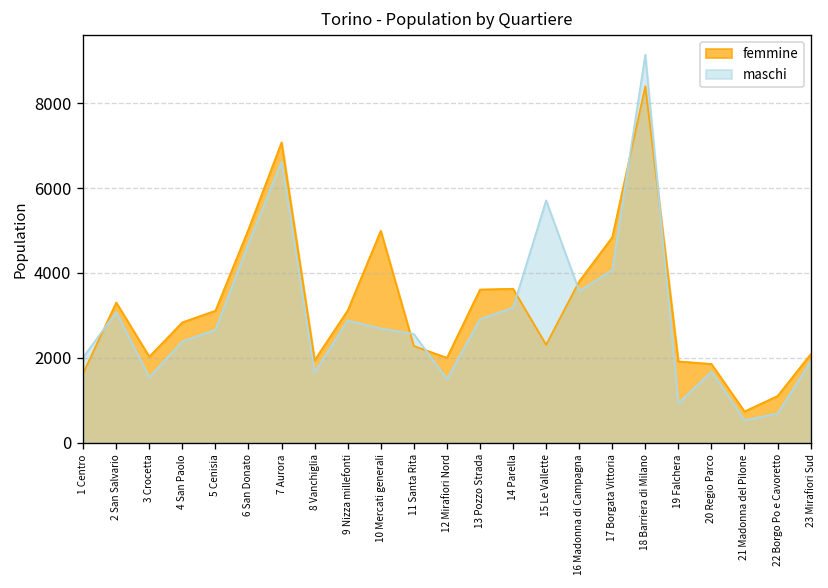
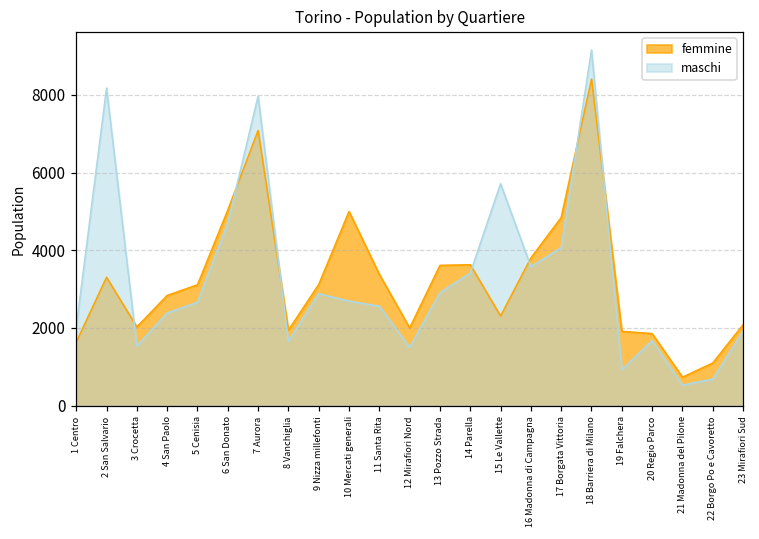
  {
    "femmine": {
      "1 Centro": 1600,
      "2 San Salvario": 3300,
      "3 Crocetta": 2000,
      "4 San Paolo": 2800,
      "5 Cenisia": 3100,
      "6 San Donato": 5000,
      "7 Aurora": 7100,
      "8 Vanchiglia": 1900,
      "9 Nizza millefonti": 3100,
      "10 Mercati generali": 5000,
-     "11 Santa Rita": 2300,
+     "11 Santa Rita": 3400,
      "12 Mirafiori Nord": 2000,
      "13 Pozzo Strada": 3600,
      "14 Parella": 3600,
      "15 Le Vallette": 2300,
      "16 Madonna di Campagna": 3800,
      "17 Borgata Vittoria": 4800,
      "18 Barriera di Milano": 8400,
      "19 Falchera": 1900,
      "20 Regio Parco": 1900,
      "21 Madonna del Pilone": 700,
      "22 Borgo Po e Cavoretto": 1100,
      "23 Mirafiori Sud": 2100
    },
    "maschi": {
      "1 Centro": 2000,
-     "2 San Salvario": 3100,
+     "2 San Salvario": 8200,
      "3 Crocetta": 1500,
      "4 San Paolo": 2400,
      "5 Cenisia": 2700,
      "6 San Donato": 4700,
-     "7 Aurora": 6600,
+     "7 Aurora": 8000,
      "8 Vanchiglia": 1700,
      "9 Nizza millefonti": 2900,
      "10 Mercati generali": 2700,
      "11 Santa Rita": 2600,
      "12 Mirafiori Nord": 1500,
      "13 Pozzo Strada": 2900,
-     "14 Parella": 3200,
+     "14 Parella": 3400,
      "15 Le Vallette": 5700,
      "16 Madonna di Campagna": 3600,
      "17 Borgata Vittoria": 4100,
      "18 Barriera di Milano": 9200,
      "19 Falchera": 900,
      "20 Regio Parco": 1700,
      "21 Madonna del Pilone": 500,
      "22 Borgo Po e Cavoretto": 700,
      "23 Mirafiori Sud": 1900
    }
  }
